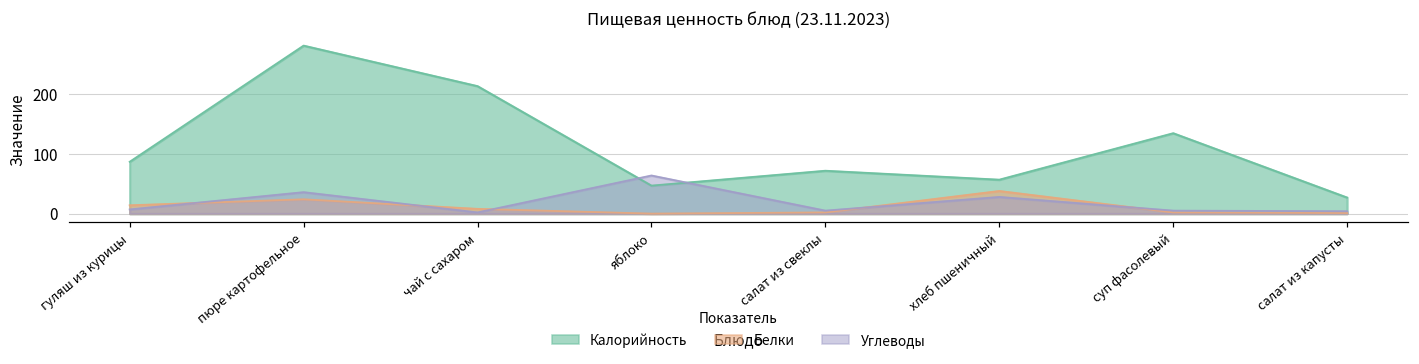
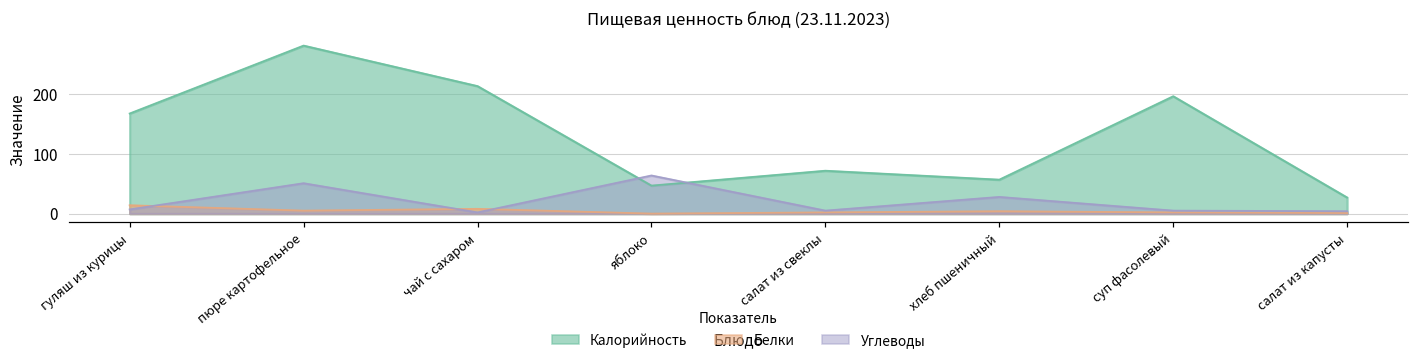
  {
    "Калорийность": {
-     "гуляш из курицы": 90,
+     "гуляш из курицы": 170,
      "пюре картофельное": 280,
      "чай с сахаром": 210,
      "яблоко": 50,
      "салат из свеклы": 70,
      "хлеб пшеничный": 60,
-     "суп фасолевый": 140,
+     "суп фасолевый": 200,
      "салат из капусты": 30
    },
    "Белки": {
      "гуляш из курицы": 10,
-     "пюре картофельное": 20,
+     "пюре картофельное": 10,
      "чай с сахаром": 10,
      "яблоко": 0,
-     "хлеб пшеничный": 40
+     "хлеб пшеничный": 0
    },
    "Углеводы": {
      "гуляш из курицы": 10,
-     "пюре картофельное": 40,
+     "пюре картофельное": 50,
      "чай с сахаром": 0,
      "яблоко": 60,
      "хлеб пшеничный": 30
    }
  }
